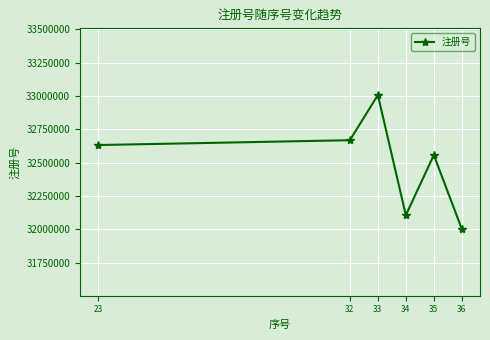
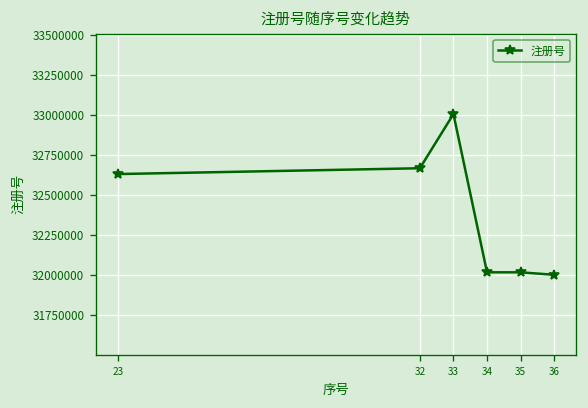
  {
    "23": 32630000,
    "32": 32670000,
    "33": 33010000,
-   "34": 32110000,
-   "35": 32560000,
+   "34": 32020000,
+   "35": 32020000,
    "36": 32000000
  }
